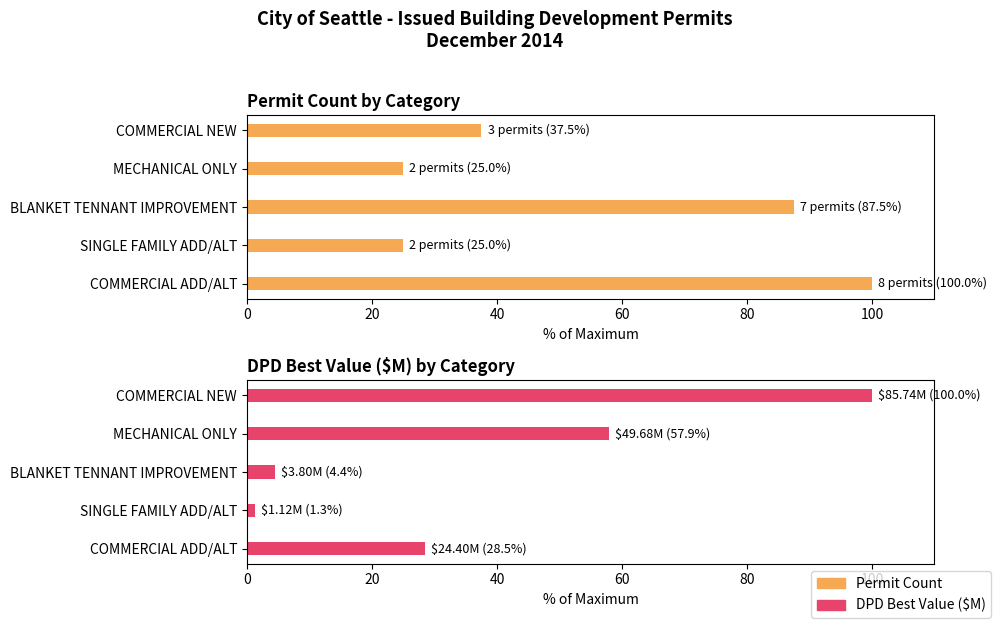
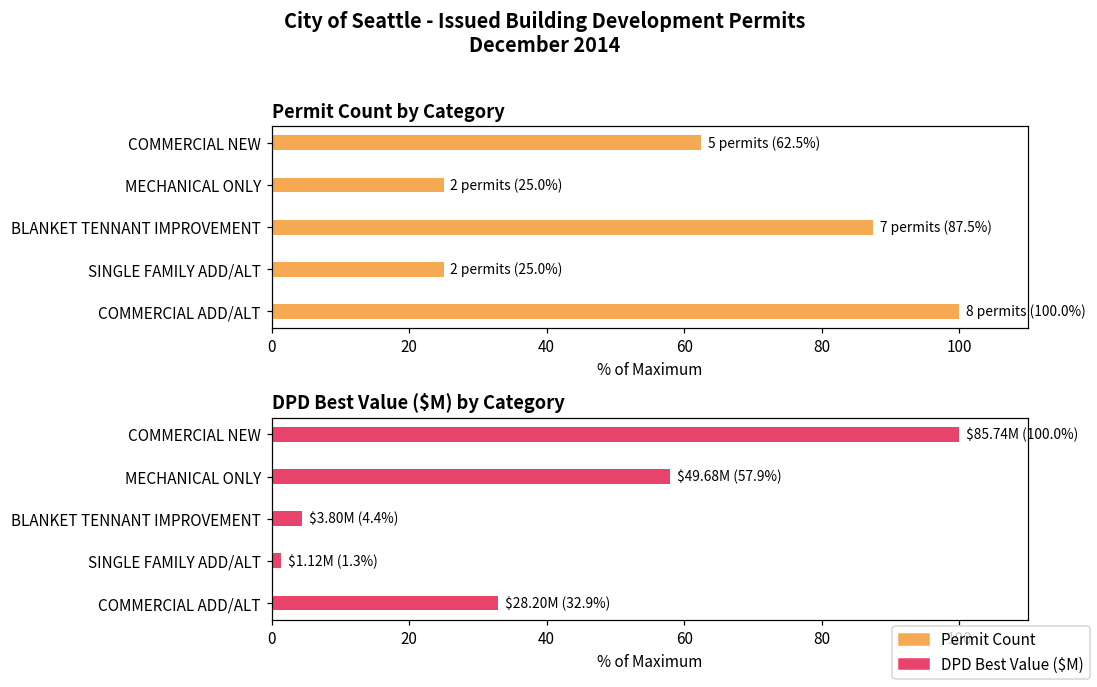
  {
    "Permit Count by Category": {
-     "COMMERCIAL NEW": "3 permits (37.5%)",
+     "COMMERCIAL NEW": "5 permits (62.5%)",
      "MECHANICAL ONLY": "(25.0%)",
      "BLANKET TENNANT IMPROVEMENT": "(87.5%)",
      "SINGLE FAMILY ADD/ALT": "(25.0%)",
      "COMMERCIAL ADD/ALT": "(100.0%)"
    },
    "DPD Best Value ($M) by Category": {
      "COMMERCIAL NEW": "(100.0%)",
      "MECHANICAL ONLY": "(57.9%)",
      "BLANKET TENNANT IMPROVEMENT": "(4.4%)",
      "SINGLE FAMILY ADD/ALT": "(1.3%)",
-     "COMMERCIAL ADD/ALT": "$24.40M (28.5%)"
+     "COMMERCIAL ADD/ALT": "$28.20M (32.9%)"
    }
  }
